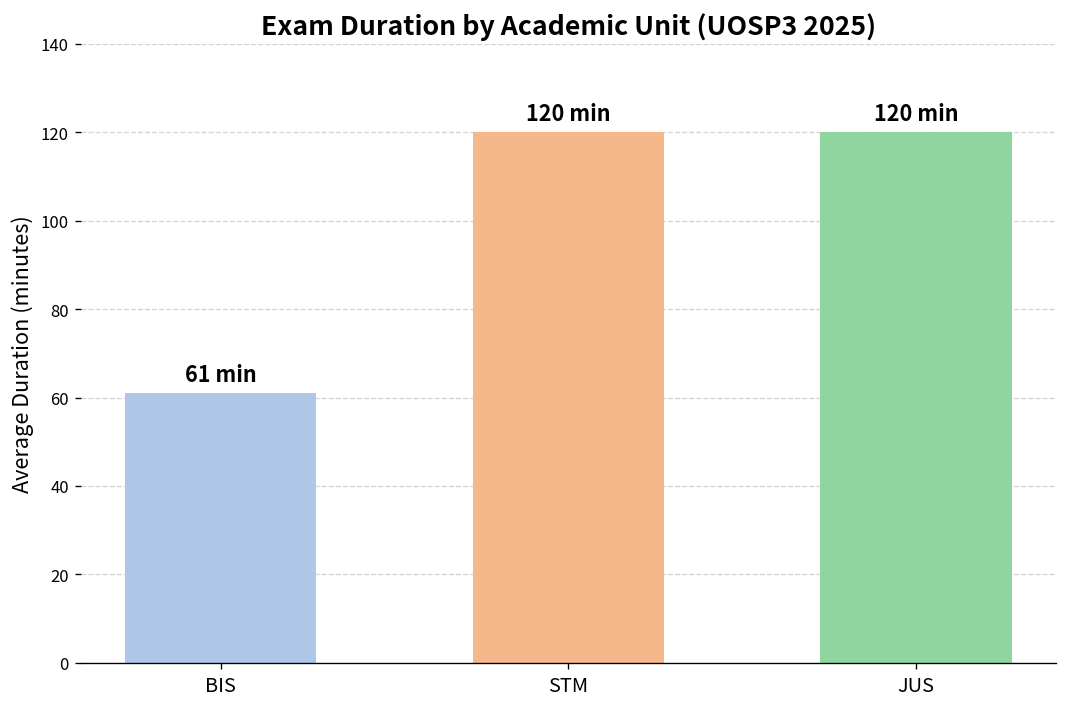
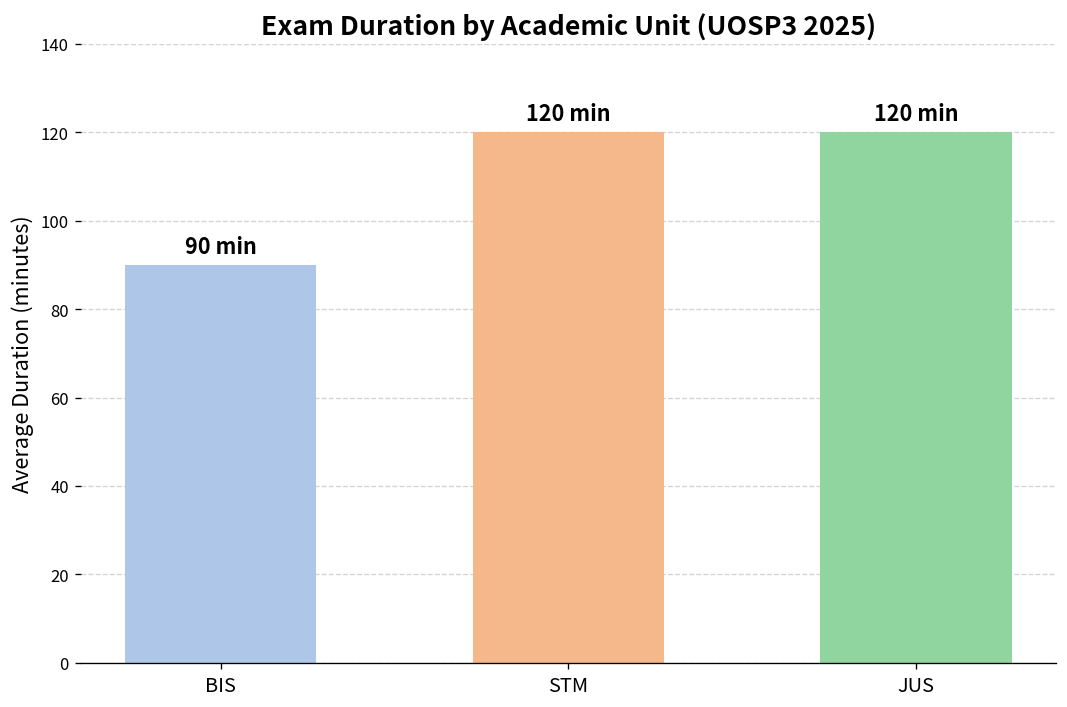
  {
-   "BIS": 61,
+   "BIS": 90,
    "STM": 120,
    "JUS": 120
  }
